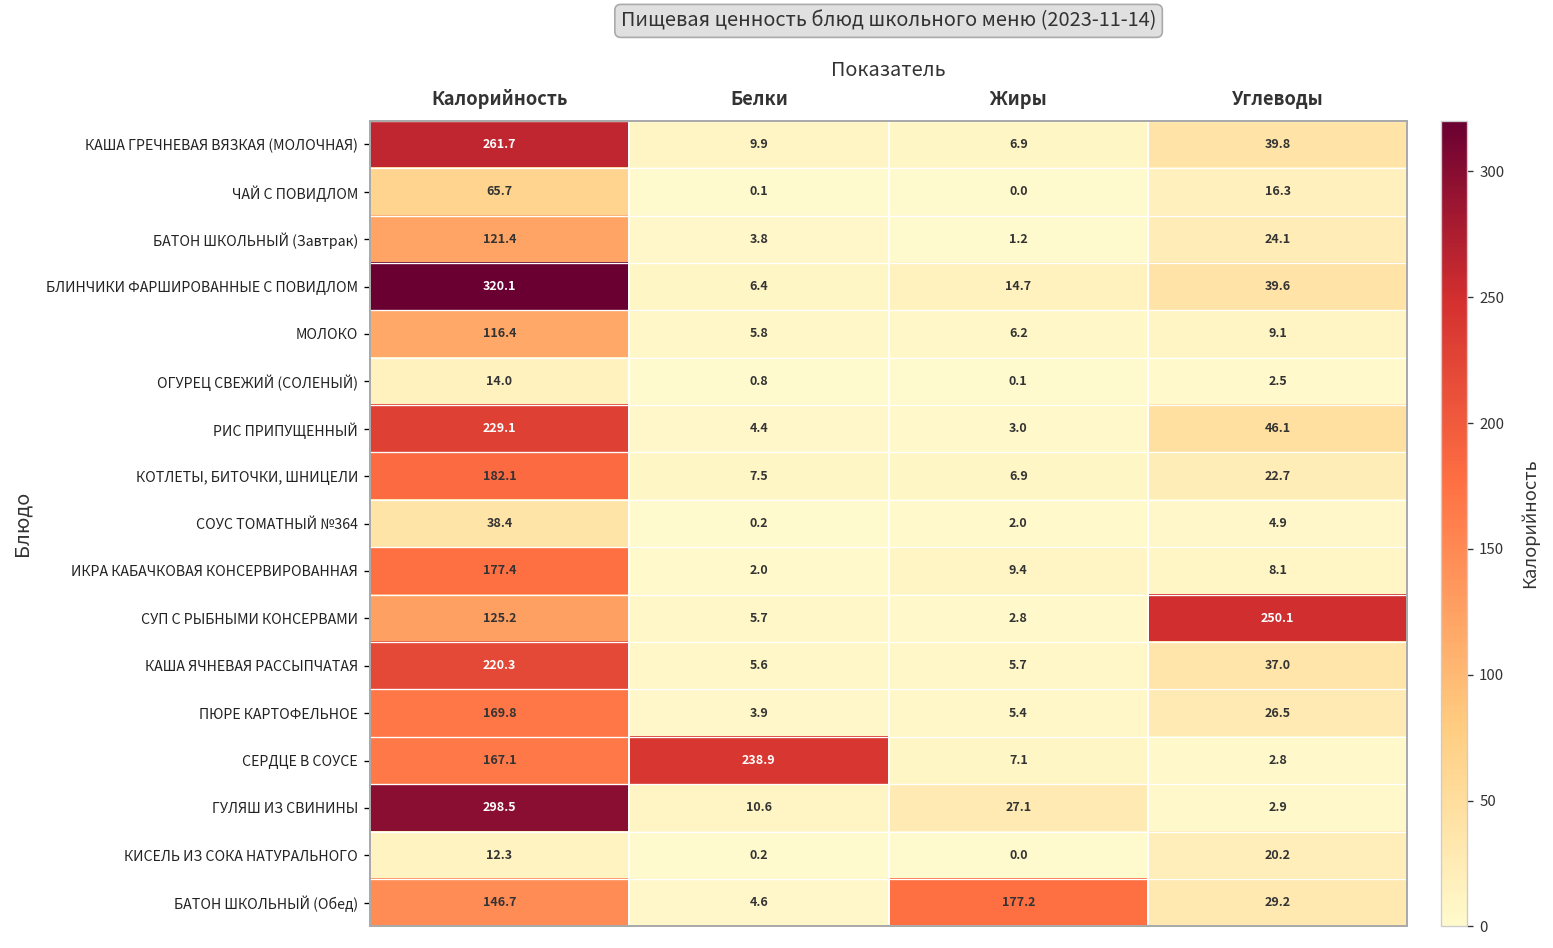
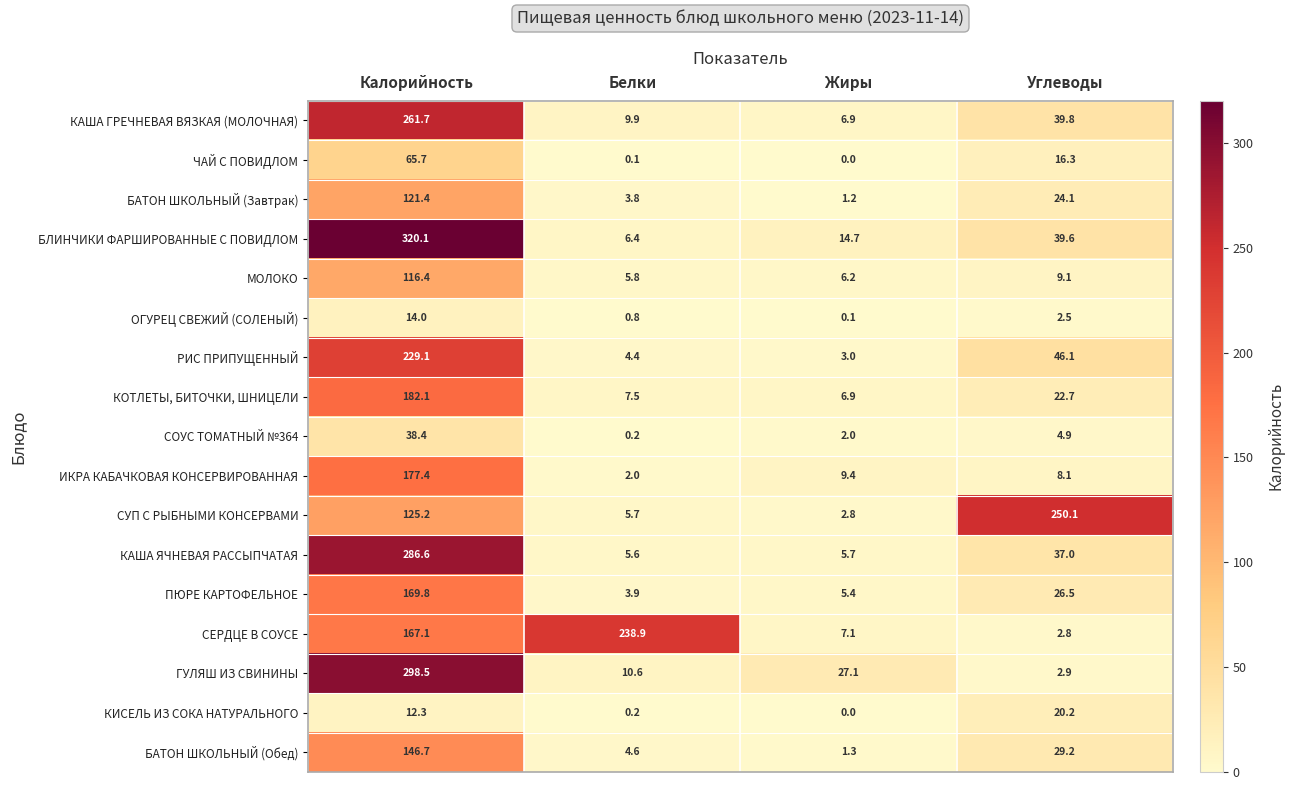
  {
    "КАША ГРЕЧНЕВАЯ ВЯЗКАЯ (МОЛОЧНАЯ)": {
      "Калорийность": 261.7,
      "Белки": 9.9,
      "Жиры": 6.9,
      "Углеводы": 39.8
    },
    "ЧАЙ С ПОВИДЛОМ": {
      "Калорийность": 65.7,
      "Белки": 0.1,
      "Жиры": 0.0,
      "Углеводы": 16.3
    },
    "БАТОН ШКОЛЬНЫЙ (Завтрак)": {
      "Калорийность": 121.4,
      "Белки": 3.8,
      "Жиры": 1.2,
      "Углеводы": 24.1
    },
    "БЛИНЧИКИ ФАРШИРОВАННЫЕ С ПОВИДЛОМ": {
      "Калорийность": 320.1,
      "Белки": 6.4,
      "Жиры": 14.7,
      "Углеводы": 39.6
    },
    "МОЛОКО": {
      "Калорийность": 116.4,
      "Белки": 5.8,
      "Жиры": 6.2,
      "Углеводы": 9.1
    },
    "ОГУРЕЦ СВЕЖИЙ (СОЛЕНЫЙ)": {
      "Калорийность": 14.0,
      "Белки": 0.8,
      "Жиры": 0.1,
      "Углеводы": 2.5
    },
    "РИС ПРИПУЩЕННЫЙ": {
      "Калорийность": 229.1,
      "Белки": 4.4,
      "Жиры": 3.0,
      "Углеводы": 46.1
    },
    "КОТЛЕТЫ, БИТОЧКИ, ШНИЦЕЛИ": {
      "Калорийность": 182.1,
      "Белки": 7.5,
      "Жиры": 6.9,
      "Углеводы": 22.7
    },
    "СОУС ТОМАТНЫЙ №364": {
      "Калорийность": 38.4,
      "Белки": 0.2,
      "Жиры": 2.0,
      "Углеводы": 4.9
    },
    "ИКРА КАБАЧКОВАЯ КОНСЕРВИРОВАННАЯ": {
      "Калорийность": 177.4,
      "Белки": 2.0,
      "Жиры": 9.4,
      "Углеводы": 8.1
    },
    "СУП С РЫБНЫМИ КОНСЕРВАМИ": {
      "Калорийность": 125.2,
      "Белки": 5.7,
      "Жиры": 2.8,
      "Углеводы": 250.1
    },
    "КАША ЯЧНЕВАЯ РАССЫПЧАТАЯ": {
-     "Калорийность": 220.3,
+     "Калорийность": 286.6,
      "Белки": 5.6,
      "Жиры": 5.7,
      "Углеводы": 37.0
    },
    "ПЮРЕ КАРТОФЕЛЬНОЕ": {
      "Калорийность": 169.8,
      "Белки": 3.9,
      "Жиры": 5.4,
      "Углеводы": 26.5
    },
    "СЕРДЦЕ В СОУСЕ": {
      "Калорийность": 167.1,
      "Белки": 238.9,
      "Жиры": 7.1,
      "Углеводы": 2.8
    },
    "ГУЛЯШ ИЗ СВИНИНЫ": {
      "Калорийность": 298.5,
      "Белки": 10.6,
      "Жиры": 27.1,
      "Углеводы": 2.9
    },
    "КИСЕЛЬ ИЗ СОКА НАТУРАЛЬНОГО": {
      "Калорийность": 12.3,
      "Белки": 0.2,
      "Жиры": 0.0,
      "Углеводы": 20.2
    },
    "БАТОН ШКОЛЬНЫЙ (Обед)": {
      "Калорийность": 146.7,
      "Белки": 4.6,
-     "Жиры": 177.2,
+     "Жиры": 1.3,
      "Углеводы": 29.2
    }
  }
